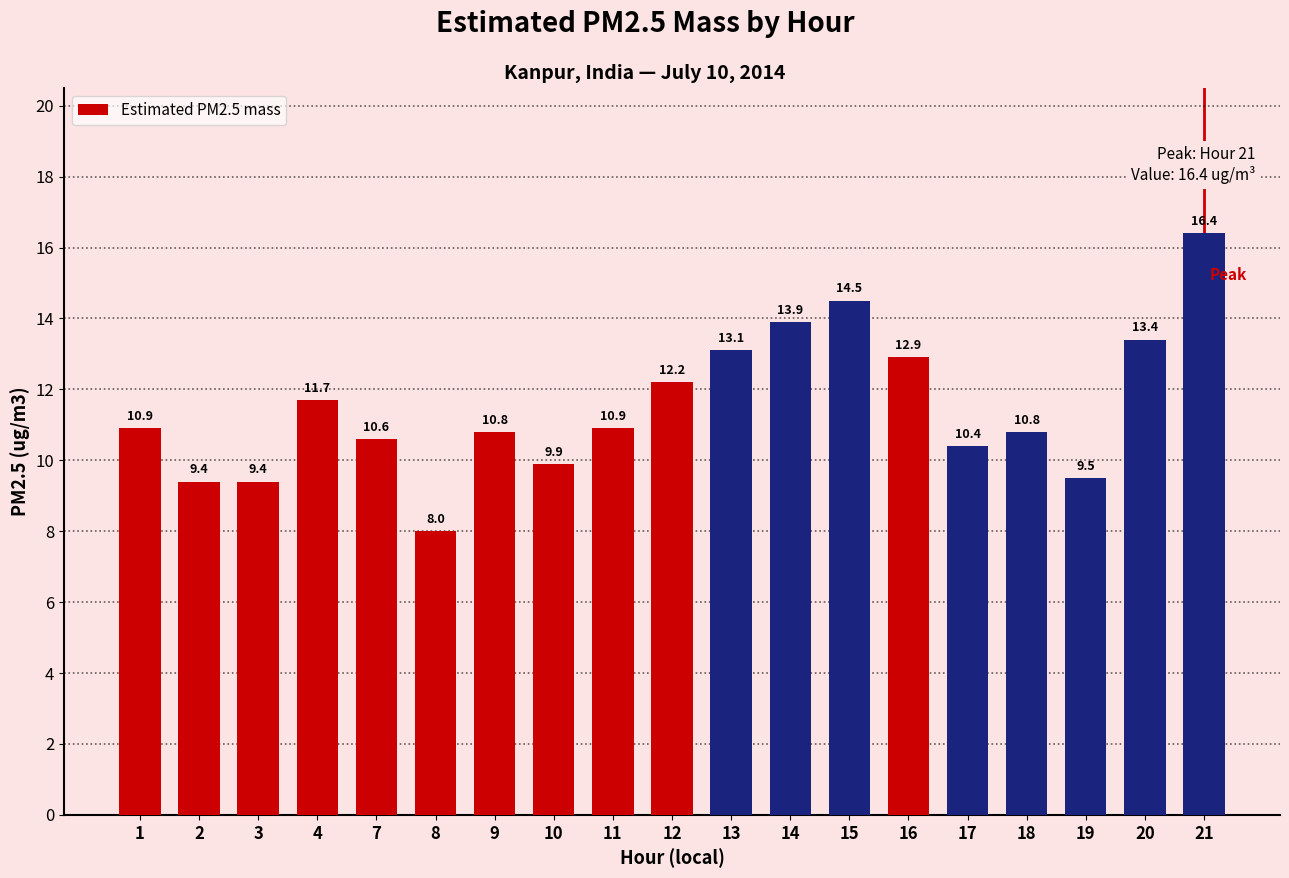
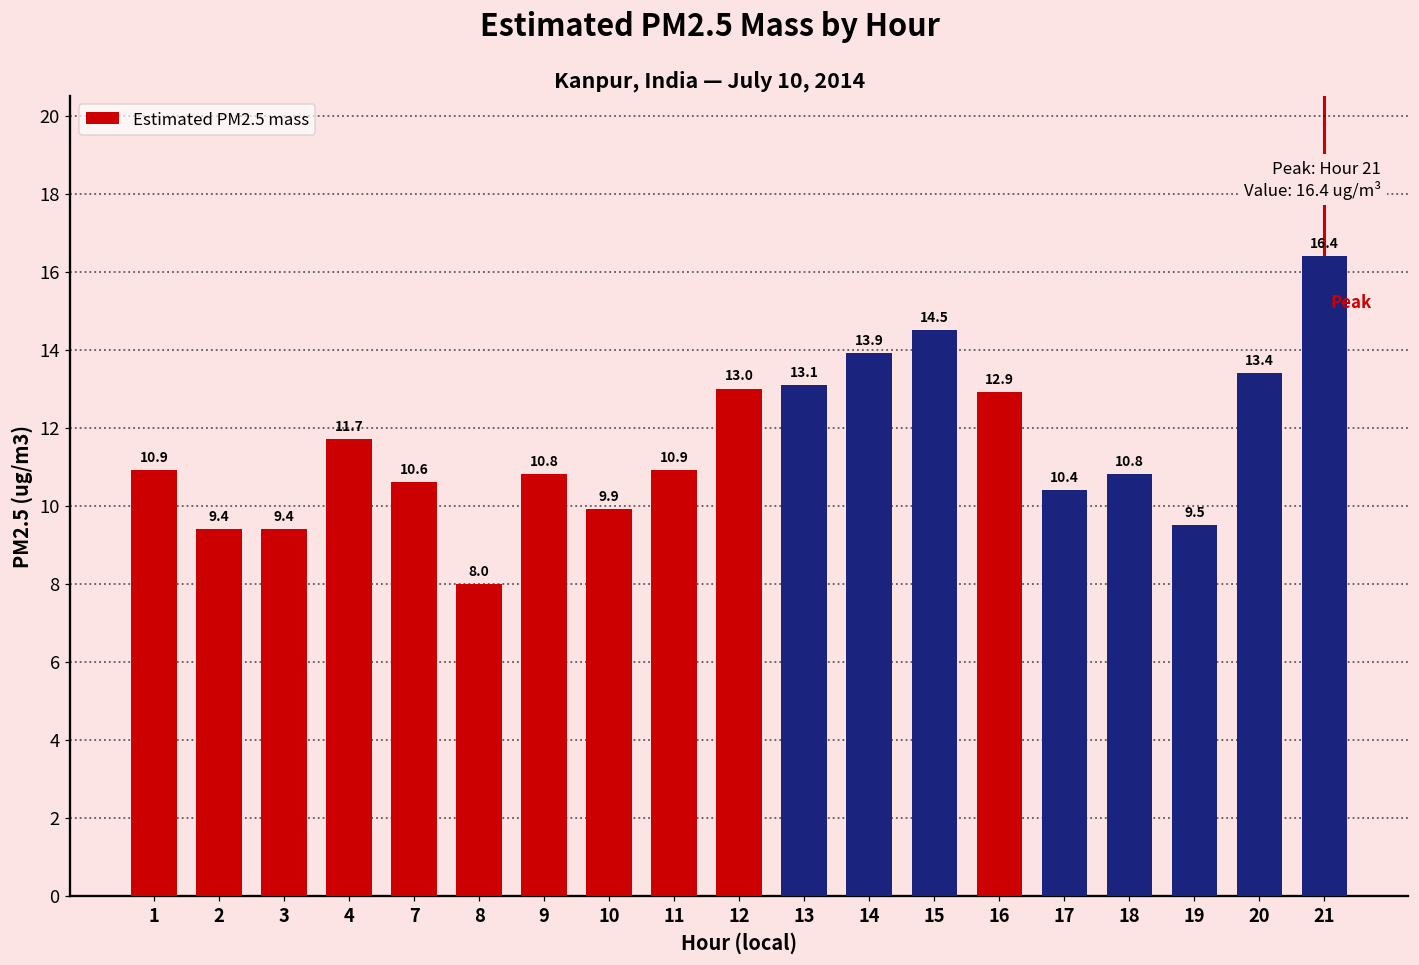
  {
    "1": 10.9,
    "2": 9.4,
    "3": 9.4,
    "4": 11.7,
    "7": 10.6,
    "8": 8.0,
    "9": 10.8,
    "10": 9.9,
    "11": 10.9,
-   "12": 12.2,
+   "12": 13.0,
    "13": 13.1,
    "14": 13.9,
    "15": 14.5,
    "16": 12.9,
    "17": 10.4,
    "18": 10.8,
    "19": 9.5,
    "20": 13.4,
    "21": 16.4
  }
